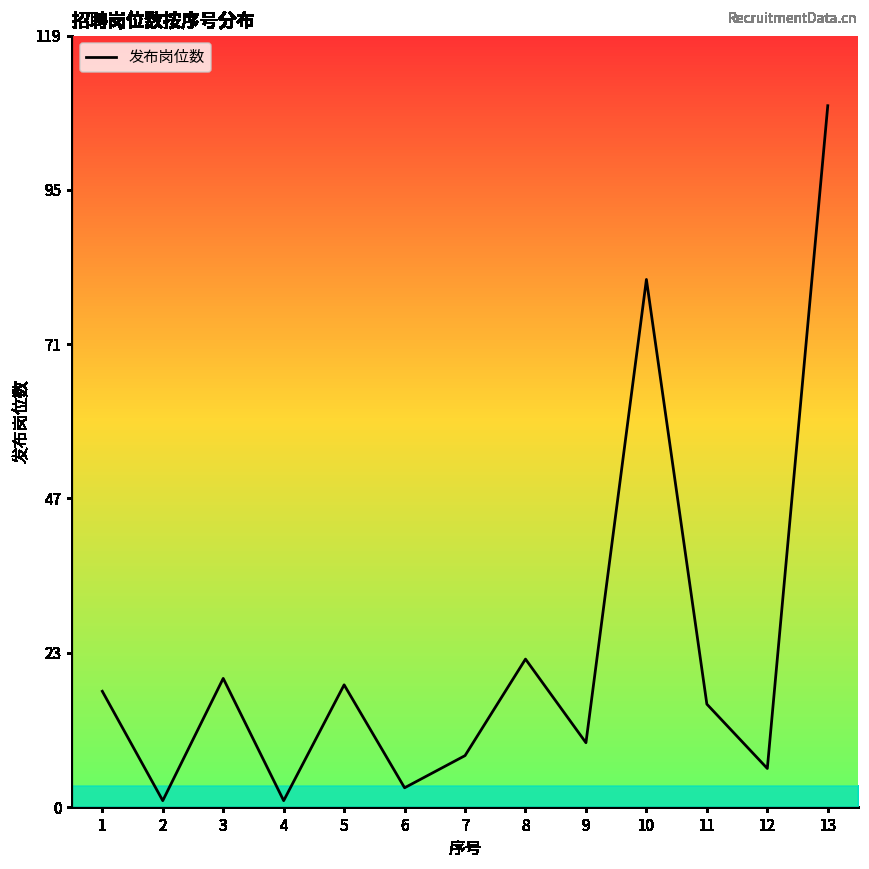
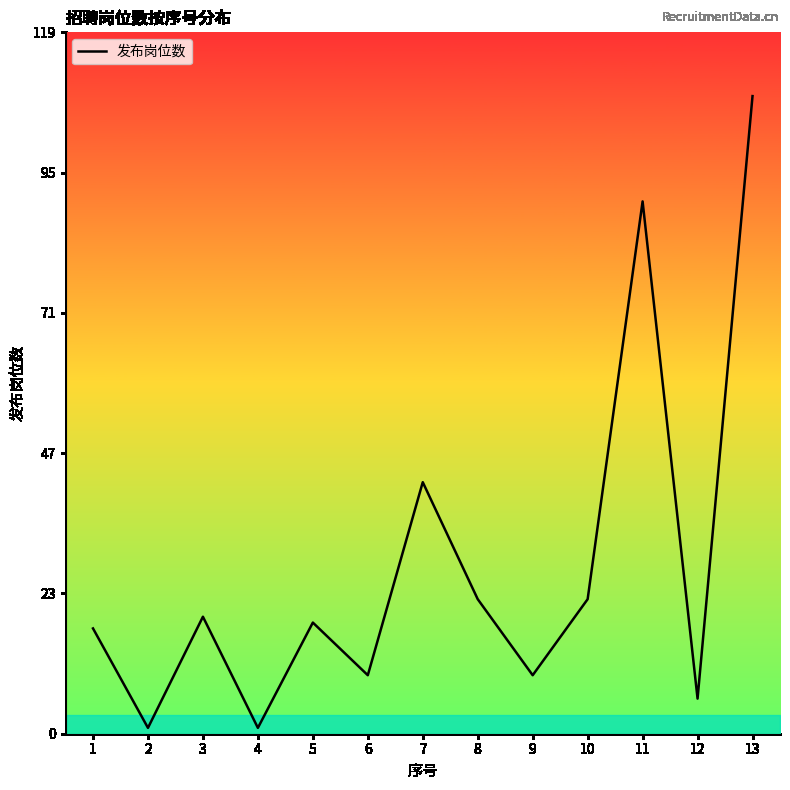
  {
    "发布岗位数": {
      "1": 18,
      "2": 1,
      "3": 20,
      "4": 1,
      "5": 19,
-     "6": 3,
-     "7": 8,
+     "6": 10,
+     "7": 43,
      "8": 23,
      "9": 10,
-     "10": 82,
-     "11": 16,
+     "10": 23,
+     "11": 91,
      "12": 6,
      "13": 109
    }
  }
